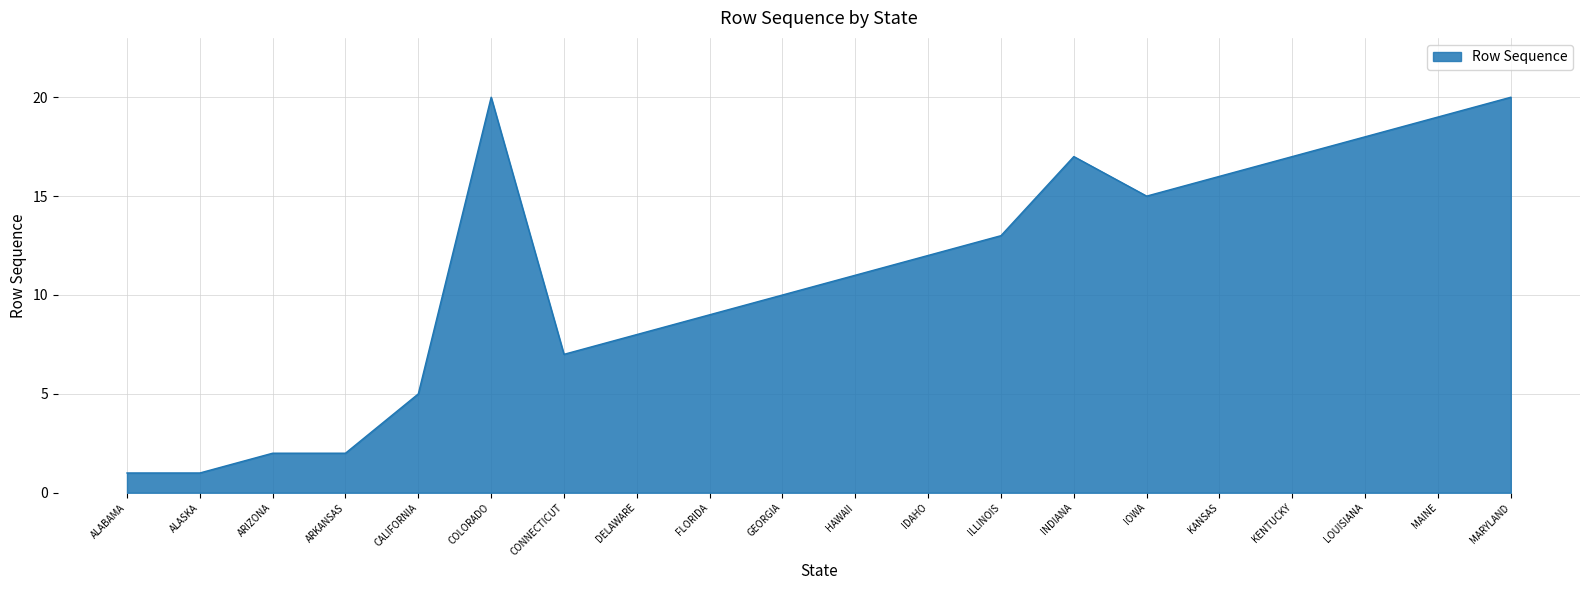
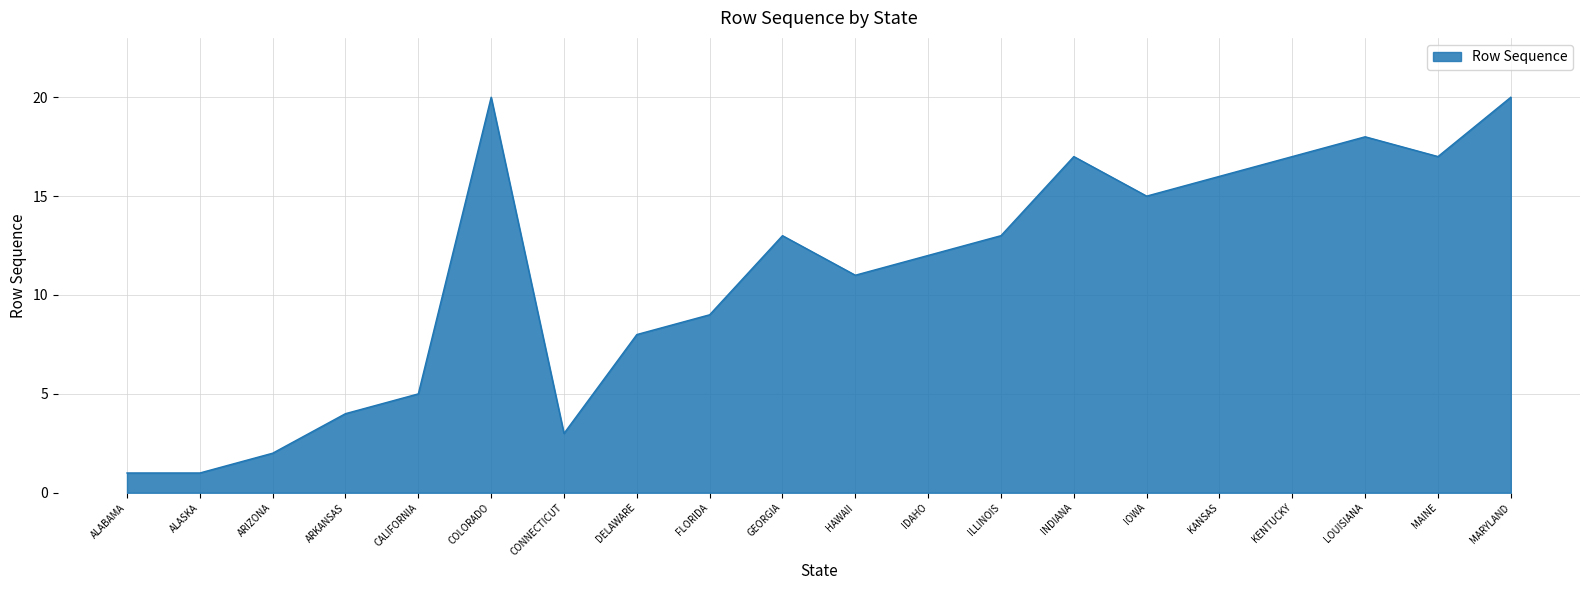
  {
    "ALABAMA": 1,
    "ALASKA": 1,
    "ARIZONA": 2,
-   "ARKANSAS": 2,
+   "ARKANSAS": 4,
    "CALIFORNIA": 5,
    "COLORADO": 20,
-   "CONNECTICUT": 7,
+   "CONNECTICUT": 3,
    "DELAWARE": 8,
    "FLORIDA": 9,
-   "GEORGIA": 10,
+   "GEORGIA": 13,
    "HAWAII": 11,
    "IDAHO": 12,
    "ILLINOIS": 13,
    "INDIANA": 17,
    "IOWA": 15,
    "KANSAS": 16,
    "KENTUCKY": 17,
    "LOUISIANA": 18,
-   "MAINE": 19,
+   "MAINE": 17,
    "MARYLAND": 20
  }
